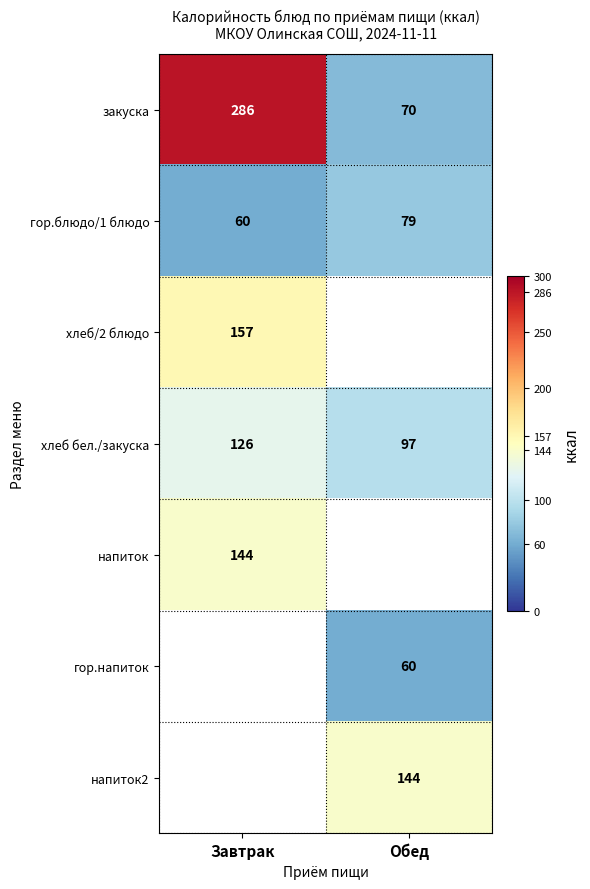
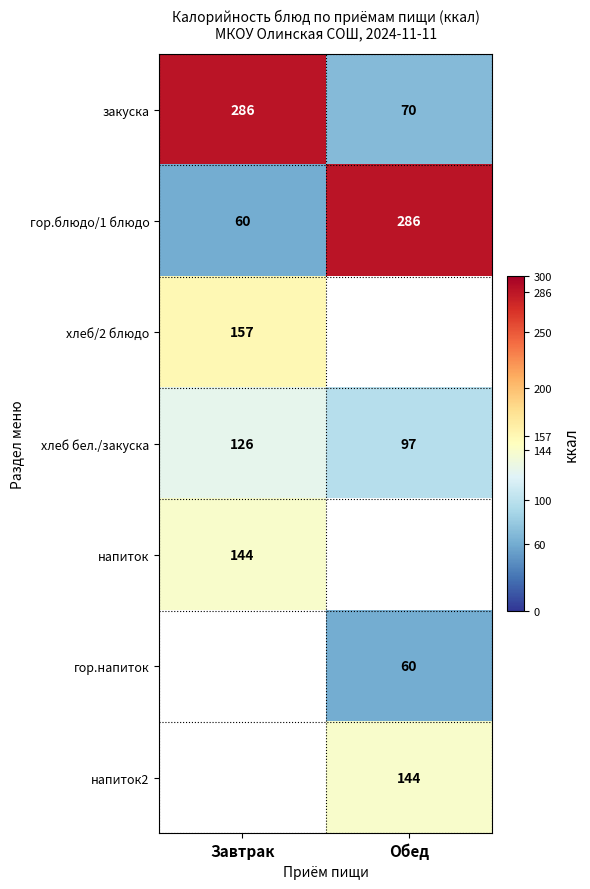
  {
    "закуска": {
      "Завтрак": 286,
      "Обед": 70
    },
    "гор.блюдо/1 блюдо": {
      "Завтрак": 60,
-     "Обед": 79
+     "Обед": 286
    },
    "хлеб/2 блюдо": {
      "Завтрак": 157
    },
    "хлеб бел./закуска": {
      "Завтрак": 126,
      "Обед": 97
    },
    "напиток": {
      "Завтрак": 144
    },
    "гор.напиток": {
      "Обед": 60
    },
    "напиток2": {
      "Обед": 144
    }
  }
